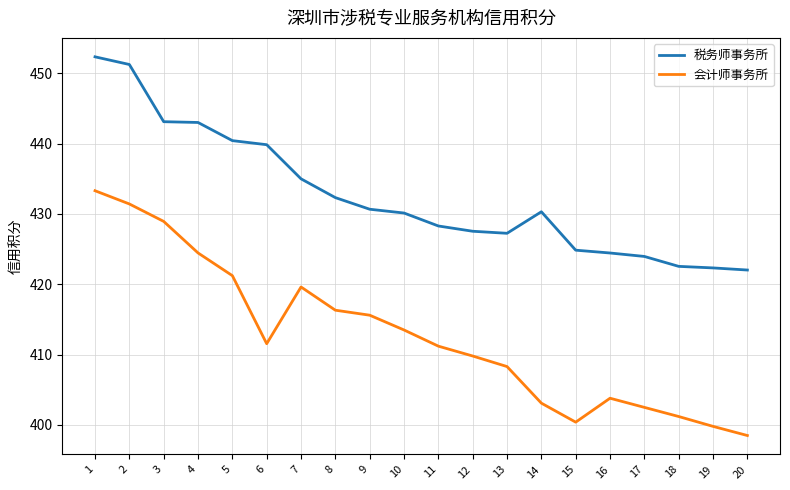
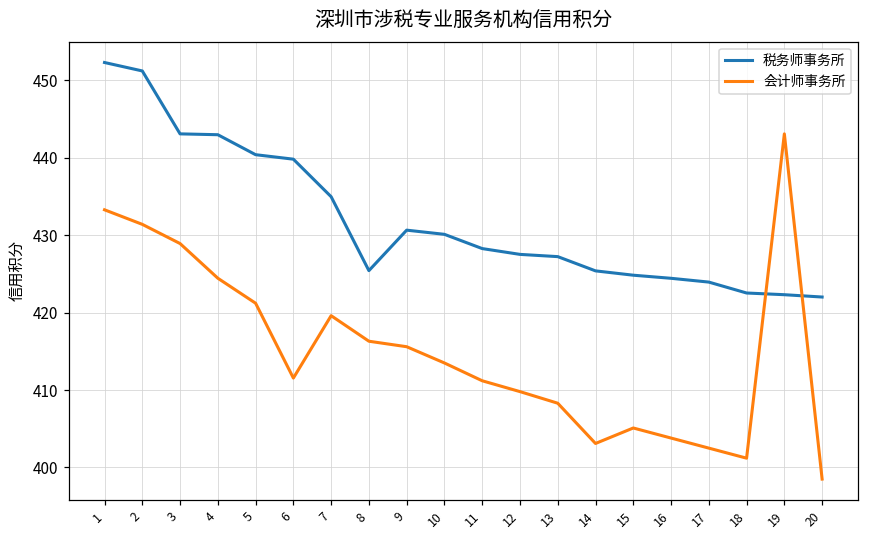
  {
    "税务师事务所": {
      "1": 452,
      "2": 451,
      "3": 443,
      "4": 443,
      "5": 440,
      "6": 440,
      "7": 435,
-     "8": 432,
+     "8": 425,
      "9": 431,
      "10": 430,
      "11": 428,
      "12": 428,
      "13": 427,
-     "14": 430,
+     "14": 425,
      "15": 425,
      "16": 424,
      "17": 424,
      "18": 423,
      "19": 422,
      "20": 422
    },
    "会计师事务所": {
      "1": 433,
      "2": 431,
      "3": 429,
      "4": 424,
      "5": 421,
      "6": 412,
      "7": 420,
      "8": 416,
      "9": 416,
      "10": 414,
      "11": 411,
      "12": 410,
      "13": 408,
      "14": 403,
-     "15": 400,
+     "15": 405,
      "16": 404,
      "17": 403,
      "18": 401,
-     "19": 400,
+     "19": 443,
      "20": 399
    }
  }
